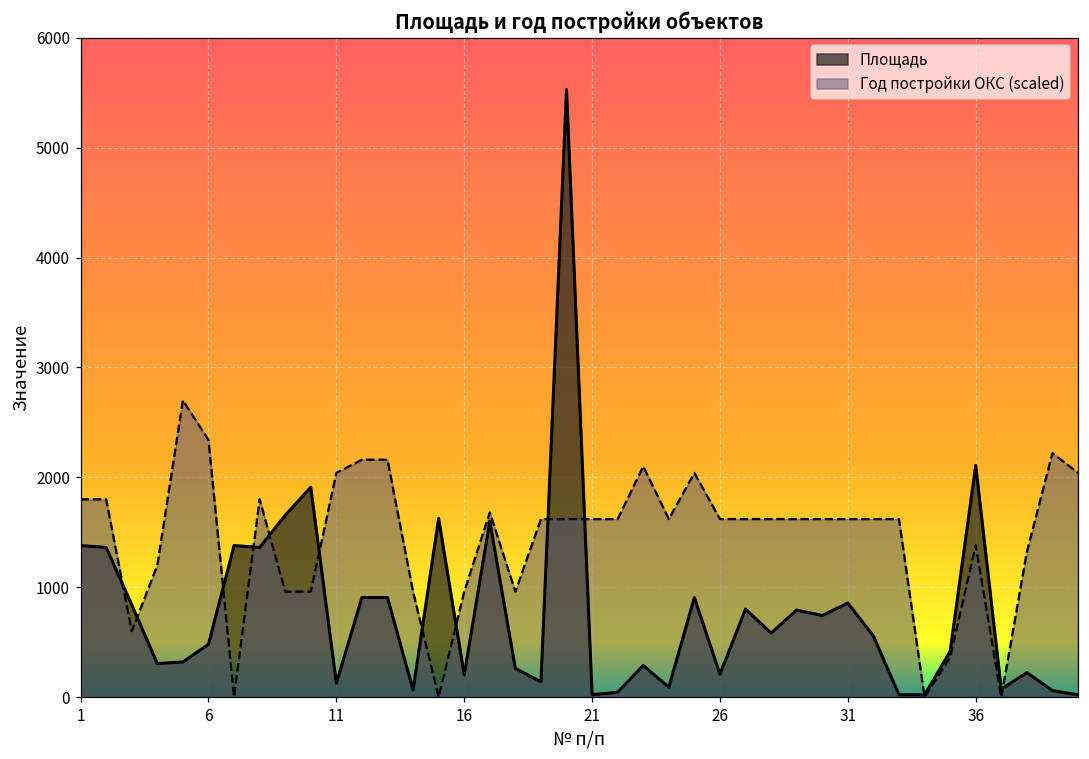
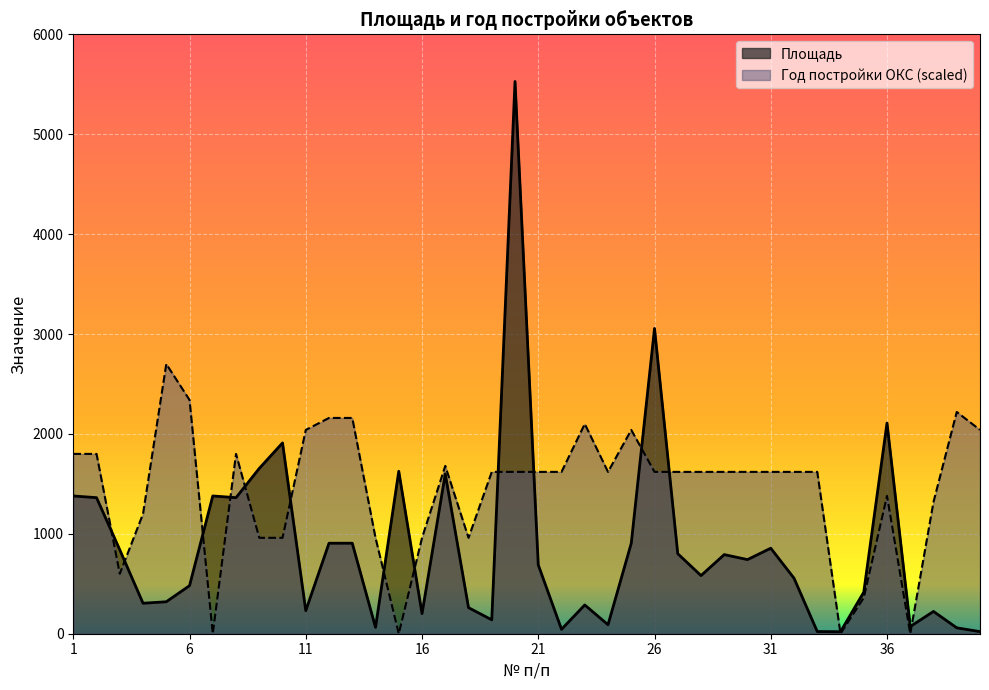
  {
    "Площадь": {
      "1": 1400,
      "6": 500,
-     "11": 100,
+     "11": 200,
      "16": 200,
-     "21": 0,
-     "26": 200,
+     "21": 700,
+     "26": 3100,
      "31": 900,
      "36": 2100
    },
    "Год постройки ОКС (scaled)": {
      "1": 1800,
      "6": 2300,
      "11": 2000,
      "16": 1000,
      "21": 1600,
      "26": 1600,
      "31": 1600,
      "36": 1400
    }
  }
